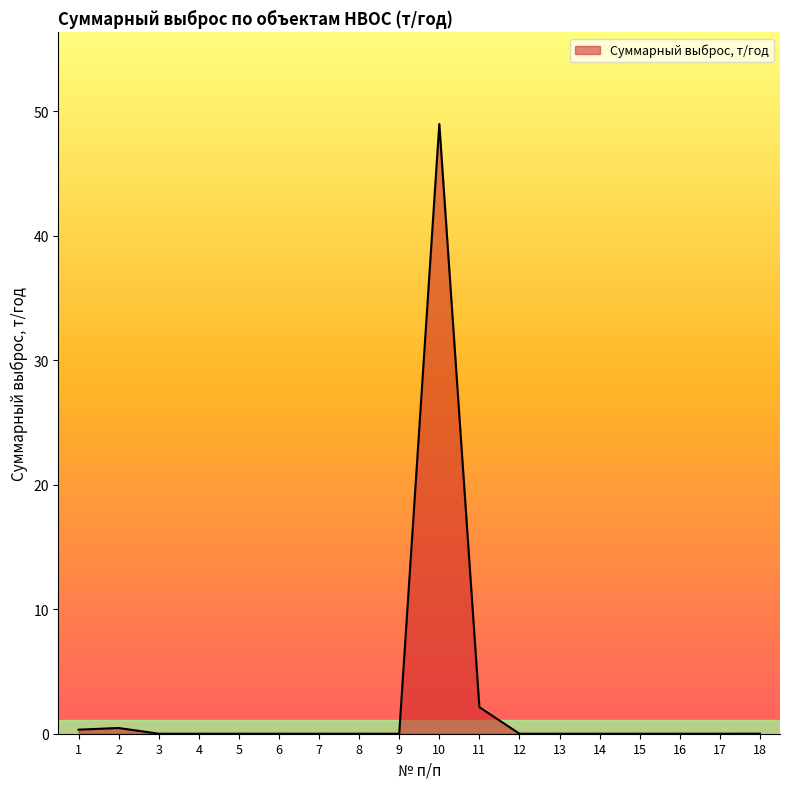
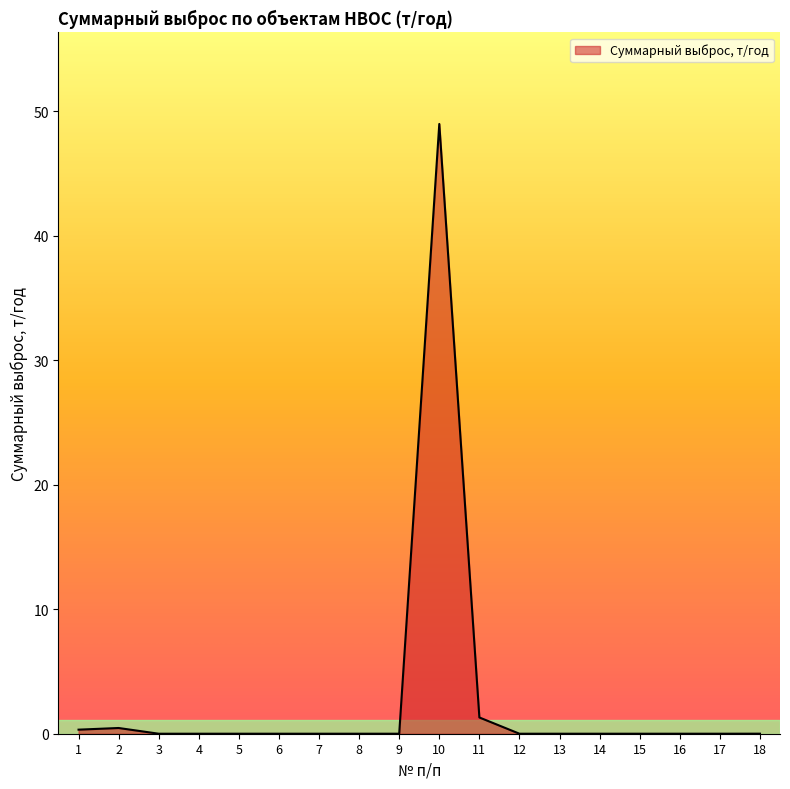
  {
    "10": 49.0,
-   "11": 2.1
+   "11": 1.3
  }
